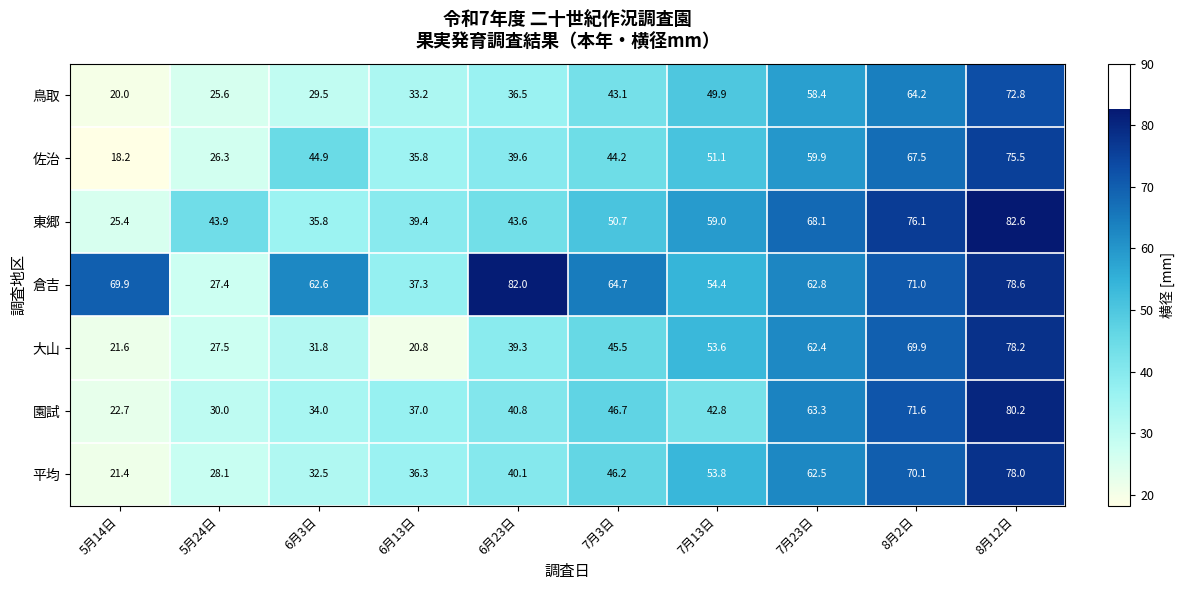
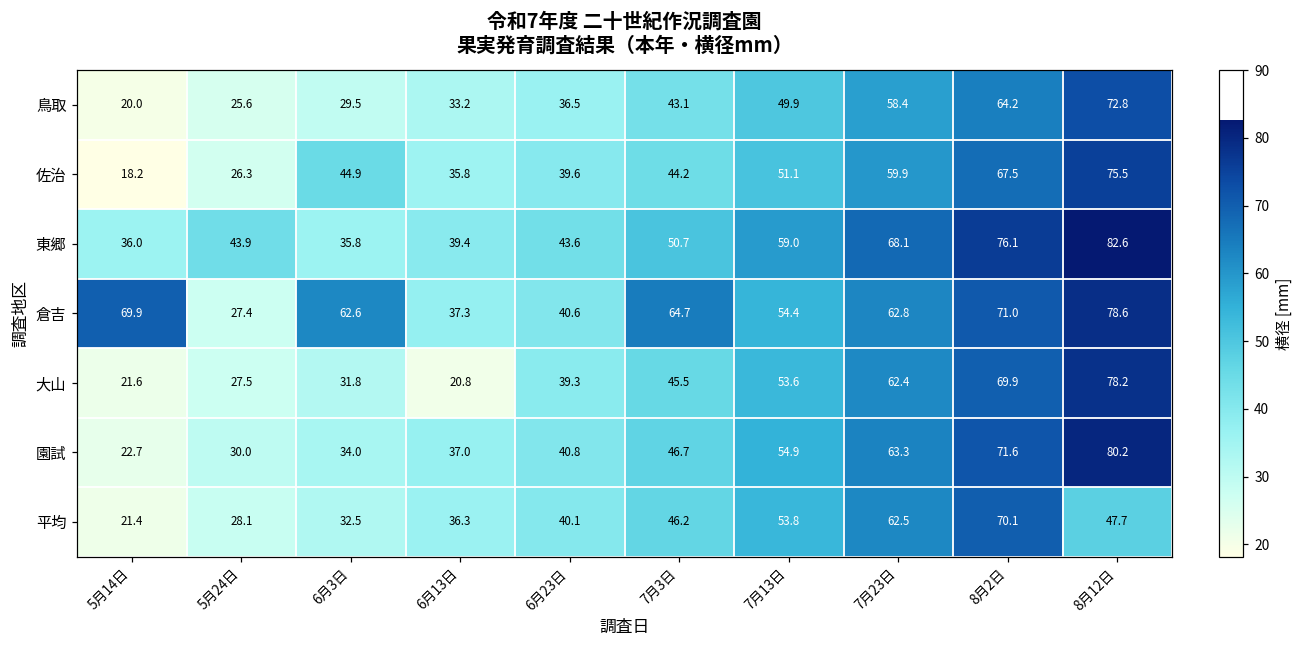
  {
    "鳥取": {
      "5月14日": 20.0,
      "5月24日": 25.6,
      "6月3日": 29.5,
      "6月13日": 33.2,
      "6月23日": 36.5,
      "7月3日": 43.1,
      "7月13日": 49.9,
      "7月23日": 58.4,
      "8月2日": 64.2,
      "8月12日": 72.8
    },
    "佐治": {
      "5月14日": 18.2,
      "5月24日": 26.3,
      "6月3日": 44.9,
      "6月13日": 35.8,
      "6月23日": 39.6,
      "7月3日": 44.2,
      "7月13日": 51.1,
      "7月23日": 59.9,
      "8月2日": 67.5,
      "8月12日": 75.5
    },
    "東郷": {
-     "5月14日": 25.4,
+     "5月14日": 36.0,
      "5月24日": 43.9,
      "6月3日": 35.8,
      "6月13日": 39.4,
      "6月23日": 43.6,
      "7月3日": 50.7,
      "7月13日": 59.0,
      "7月23日": 68.1,
      "8月2日": 76.1,
      "8月12日": 82.6
    },
    "倉吉": {
      "5月14日": 69.9,
      "5月24日": 27.4,
      "6月3日": 62.6,
      "6月13日": 37.3,
-     "6月23日": 82.0,
+     "6月23日": 40.6,
      "7月3日": 64.7,
      "7月13日": 54.4,
      "7月23日": 62.8,
      "8月2日": 71.0,
      "8月12日": 78.6
    },
    "大山": {
      "5月14日": 21.6,
      "5月24日": 27.5,
      "6月3日": 31.8,
      "6月13日": 20.8,
      "6月23日": 39.3,
      "7月3日": 45.5,
      "7月13日": 53.6,
      "7月23日": 62.4,
      "8月2日": 69.9,
      "8月12日": 78.2
    },
    "園試": {
      "5月14日": 22.7,
      "5月24日": 30.0,
      "6月3日": 34.0,
      "6月13日": 37.0,
      "6月23日": 40.8,
      "7月3日": 46.7,
-     "7月13日": 42.8,
+     "7月13日": 54.9,
      "7月23日": 63.3,
      "8月2日": 71.6,
      "8月12日": 80.2
    },
    "平均": {
      "5月14日": 21.4,
      "5月24日": 28.1,
      "6月3日": 32.5,
      "6月13日": 36.3,
      "6月23日": 40.1,
      "7月3日": 46.2,
      "7月13日": 53.8,
      "7月23日": 62.5,
      "8月2日": 70.1,
-     "8月12日": 78.0
+     "8月12日": 47.7
    }
  }
